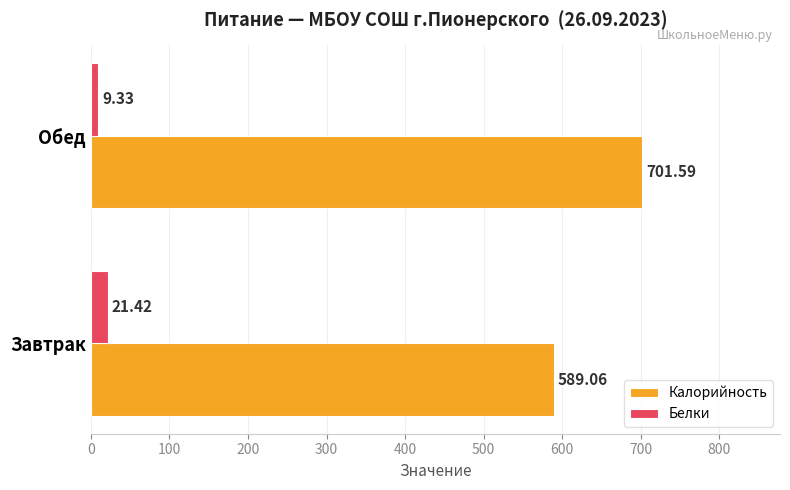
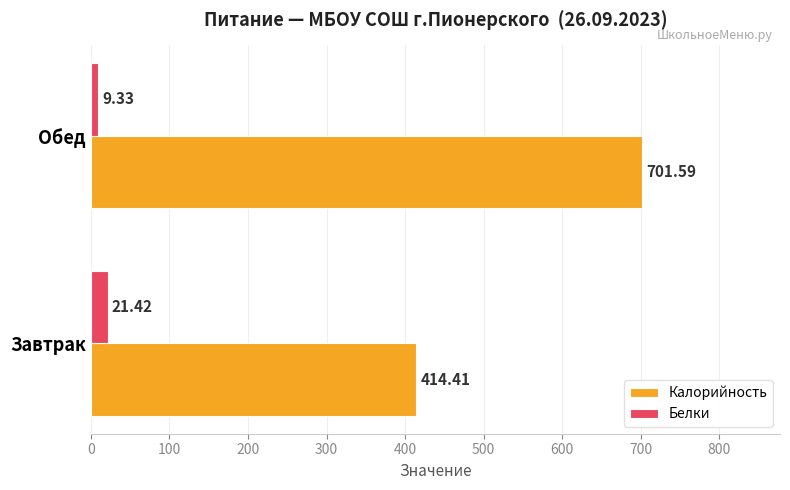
  {
    "Калорийность": {
      "Обед": 701.59,
-     "Завтрак": 589.06
+     "Завтрак": 414.41
    },
    "Белки": {
      "Обед": 9.33,
      "Завтрак": 21.42
    }
  }
